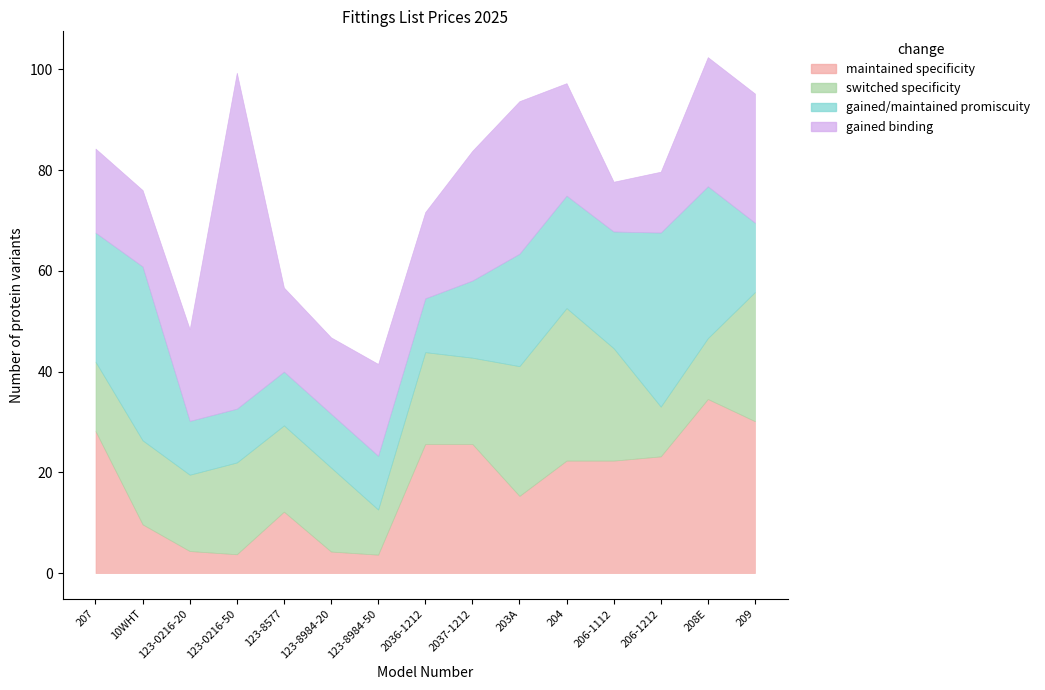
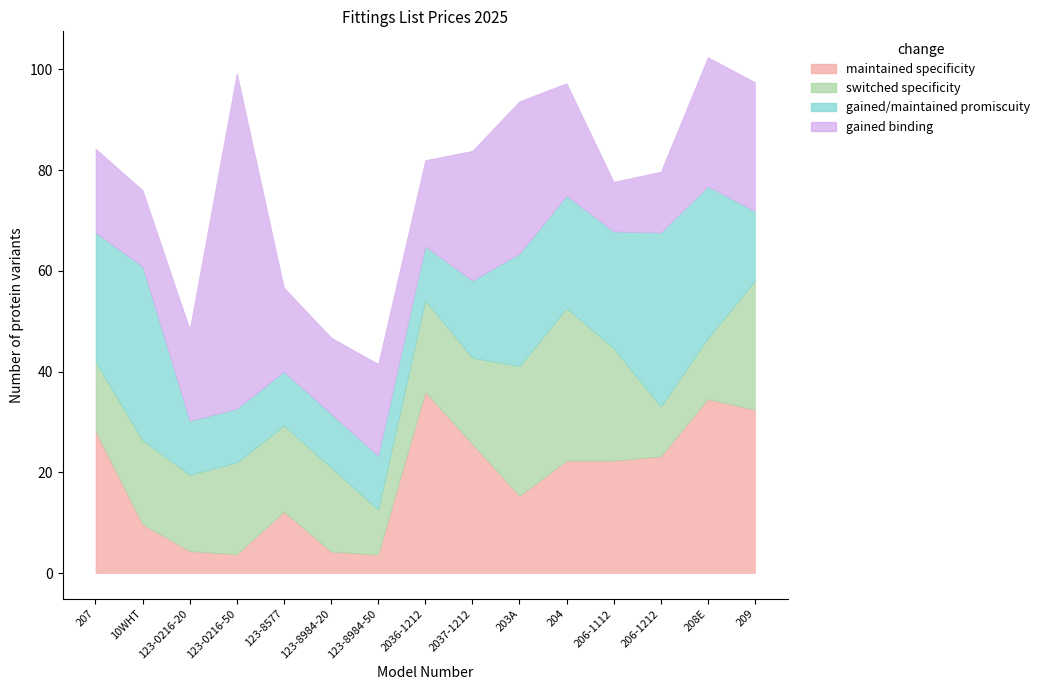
  {
    "maintained specificity": {
      "207": 28,
      "10WHT": 10,
      "123-0216-20": 4,
      "123-0216-50": 4,
      "123-8577": 12,
      "123-8984-20": 4,
      "123-8984-50": 4,
-     "2036-1212": 26,
+     "2036-1212": 36,
      "2037-1212": 26,
      "203A": 15,
      "204": 22,
      "206-1112": 22,
      "206-1212": 23,
      "208E": 35,
-     "209": 30
+     "209": 32
    },
    "switched specificity": {
      "207": 14,
      "10WHT": 17,
      "123-0216-20": 15,
      "123-0216-50": 18,
      "123-8577": 17,
      "123-8984-20": 17,
      "123-8984-50": 9,
      "2036-1212": 18,
      "2037-1212": 17,
      "203A": 26,
      "204": 30,
      "206-1112": 22,
      "206-1212": 10,
      "208E": 12,
      "209": 26
    },
    "gained/maintained promiscuity": {
      "207": 26,
      "10WHT": 35,
      "123-0216-20": 11,
      "123-0216-50": 11,
      "123-8577": 11,
      "123-8984-20": 11,
      "123-8984-50": 11,
      "2036-1212": 11,
      "2037-1212": 15,
      "203A": 22,
      "204": 22,
      "206-1112": 23,
      "206-1212": 35,
      "208E": 30,
      "209": 14
    },
    "gained binding": {
      "207": 17,
      "10WHT": 15,
      "123-0216-20": 18,
      "123-0216-50": 67,
      "123-8577": 17,
      "123-8984-20": 15,
      "123-8984-50": 18,
      "2036-1212": 17,
      "2037-1212": 26,
      "203A": 30,
      "204": 22,
      "206-1112": 10,
      "206-1212": 12,
      "208E": 26,
      "209": 26
    }
  }
